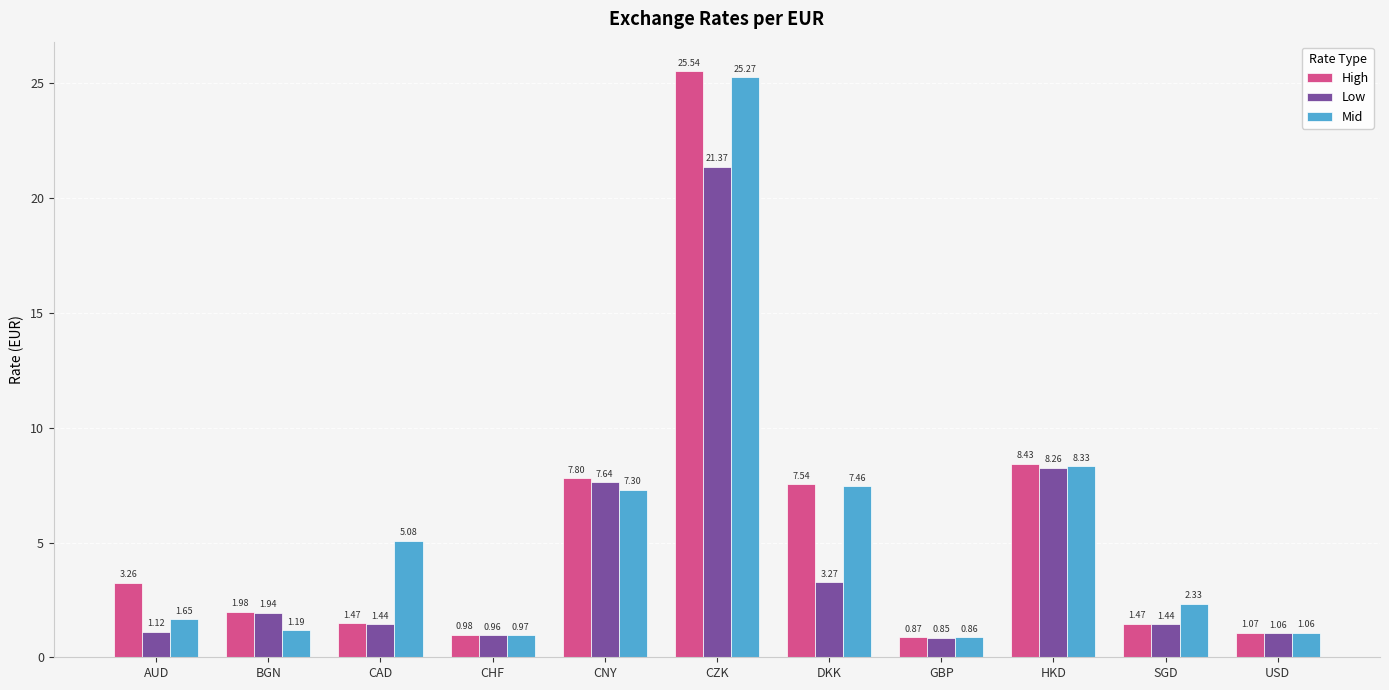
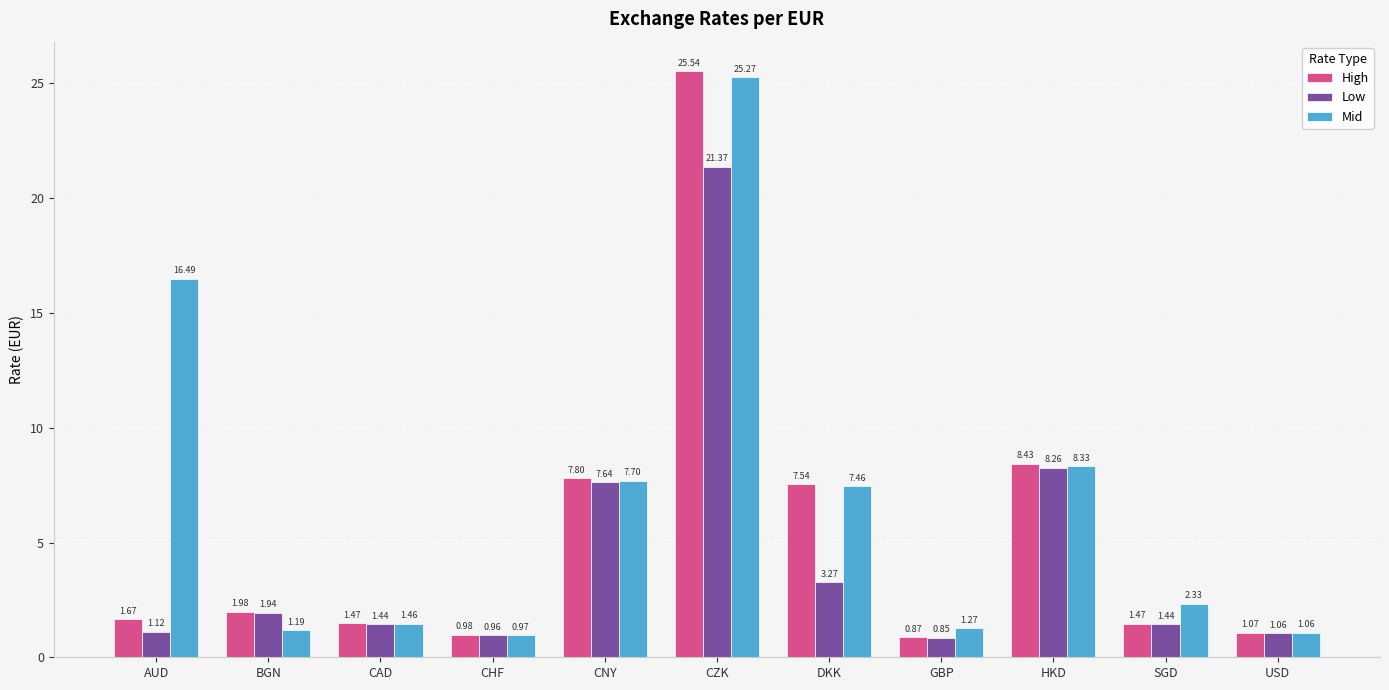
  {
    "High": {
-     "AUD": 3.26,
+     "AUD": 1.67,
      "BGN": 1.98,
      "CAD": 1.47,
      "CHF": 0.98,
      "CNY": 7.80,
      "CZK": 25.54,
      "DKK": 7.54,
      "GBP": 0.87,
      "HKD": 8.43,
      "SGD": 1.47,
      "USD": 1.07
    },
    "Low": {
      "AUD": 1.12,
      "BGN": 1.94,
      "CAD": 1.44,
      "CHF": 0.96,
      "CNY": 7.64,
      "CZK": 21.37,
      "DKK": 3.27,
      "GBP": 0.85,
      "HKD": 8.26,
      "SGD": 1.44,
      "USD": 1.06
    },
    "Mid": {
-     "AUD": 1.65,
+     "AUD": 16.49,
      "BGN": 1.19,
-     "CAD": 5.08,
+     "CAD": 1.46,
      "CHF": 0.97,
-     "CNY": 7.30,
+     "CNY": 7.70,
      "CZK": 25.27,
      "DKK": 7.46,
-     "GBP": 0.86,
+     "GBP": 1.27,
      "HKD": 8.33,
      "SGD": 2.33,
      "USD": 1.06
    }
  }
